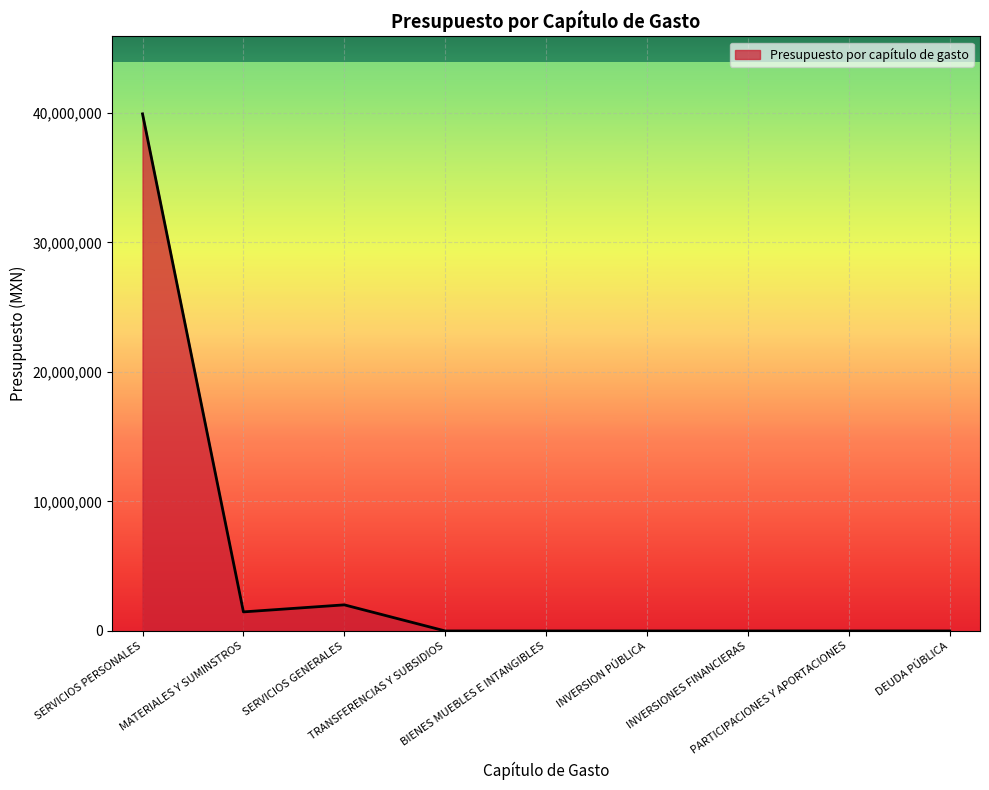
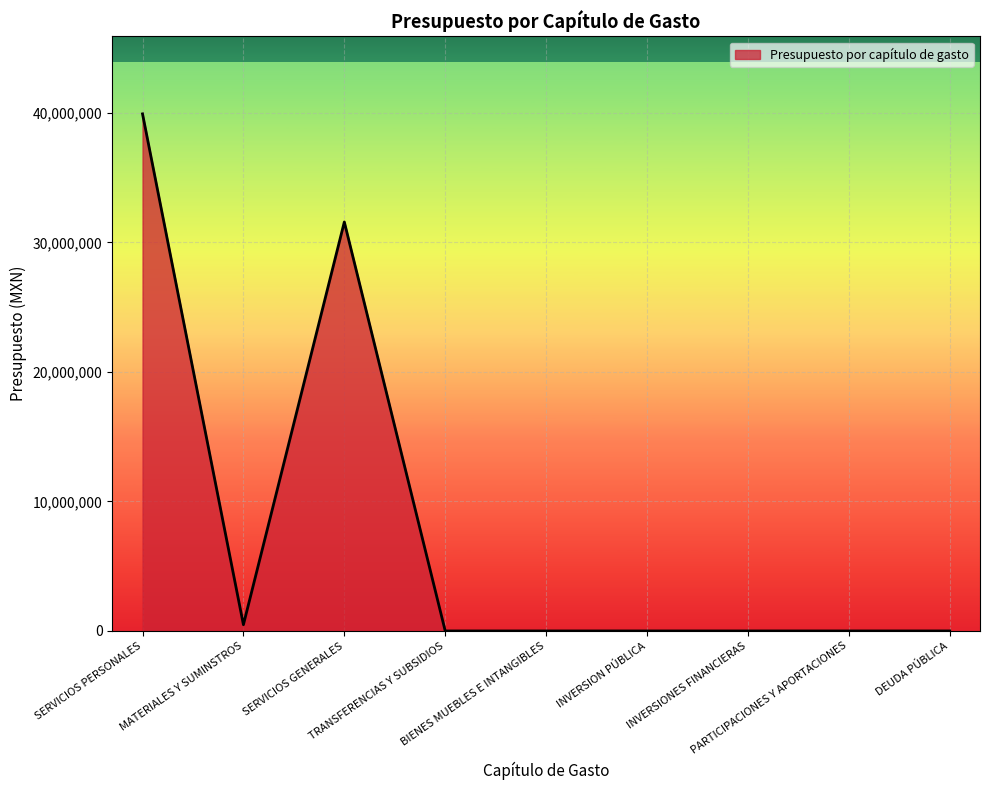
  {
    "SERVICIOS PERSONALES": "39,900,000",
-   "MATERIALES Y SUMINSTROS": "1,500,000",
-   "SERVICIOS GENERALES": "2,000,000",
+   "MATERIALES Y SUMINSTROS": "500,000",
+   "SERVICIOS GENERALES": "31,600,000",
    "TRANSFERENCIAS Y SUBSIDIOS": "0",
    "BIENES MUEBLES E INTANGIBLES": "0",
    "INVERSION PÚBLICA": "0",
    "INVERSIONES FINANCIERAS": "0",
    "PARTICIPACIONES Y APORTACIONES": "0",
    "DEUDA PÚBLICA": "0"
  }
